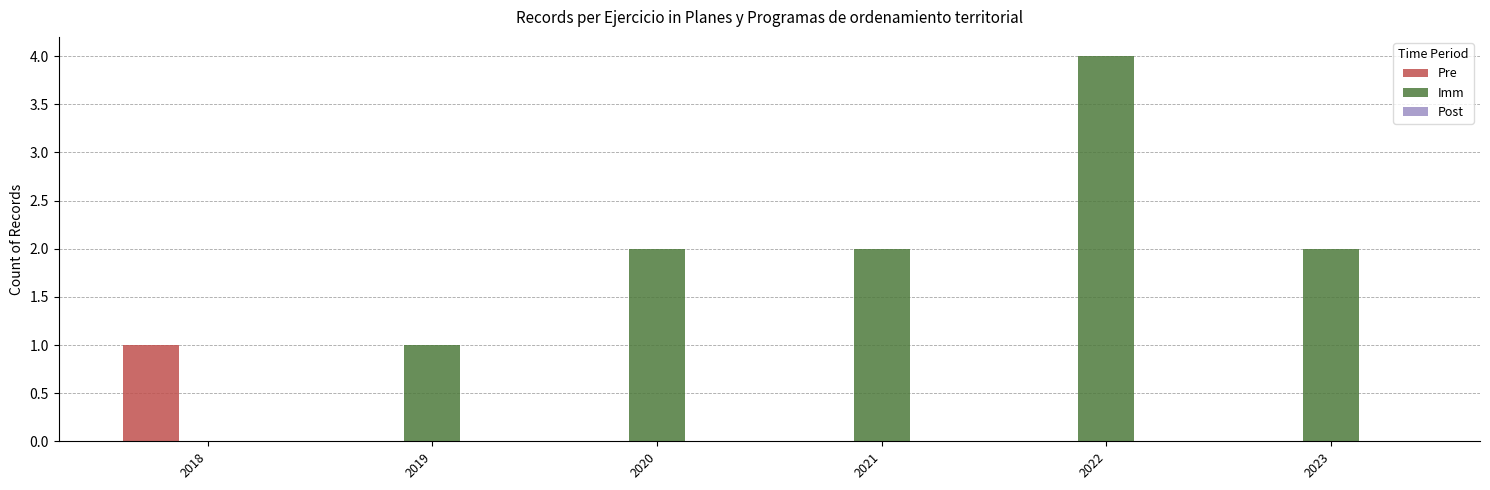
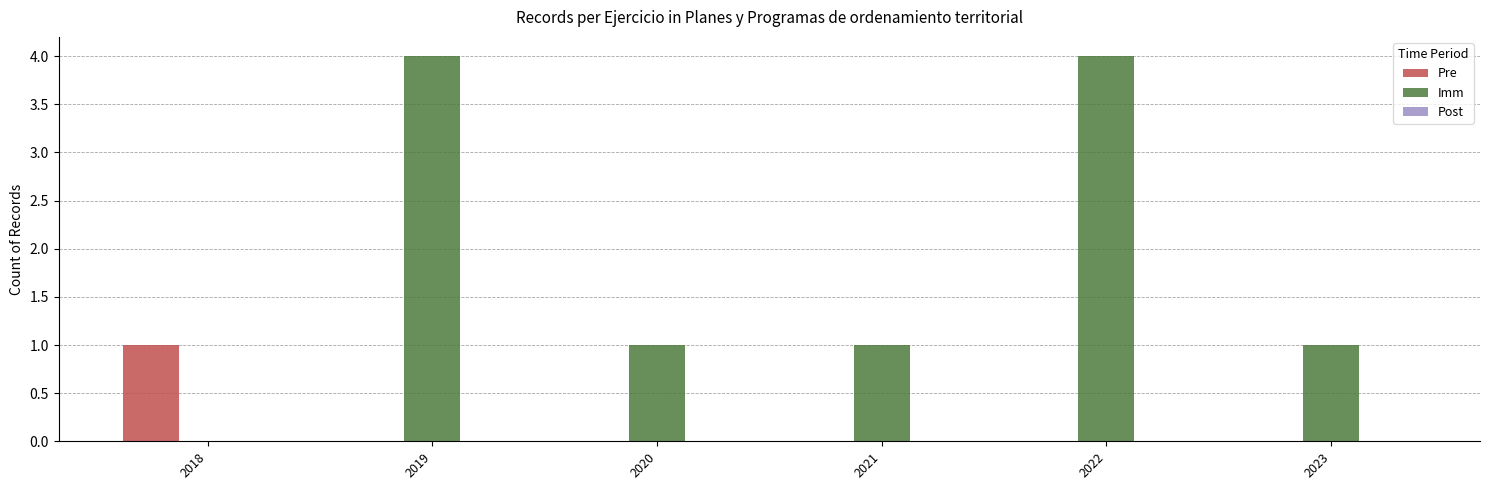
  {
    "Pre": {
      "2018": 1,
      "2019": 0,
      "2020": 0,
      "2021": 0,
      "2022": 0,
      "2023": 0
    },
    "Imm": {
      "2018": 0,
-     "2019": 1,
-     "2020": 2,
-     "2021": 2,
+     "2019": 4,
+     "2020": 1,
+     "2021": 1,
      "2022": 4,
-     "2023": 2
+     "2023": 1
    },
    "Post": {
      "2018": 0,
      "2019": 0,
      "2020": 0,
      "2021": 0,
      "2022": 0,
      "2023": 0
    }
  }
